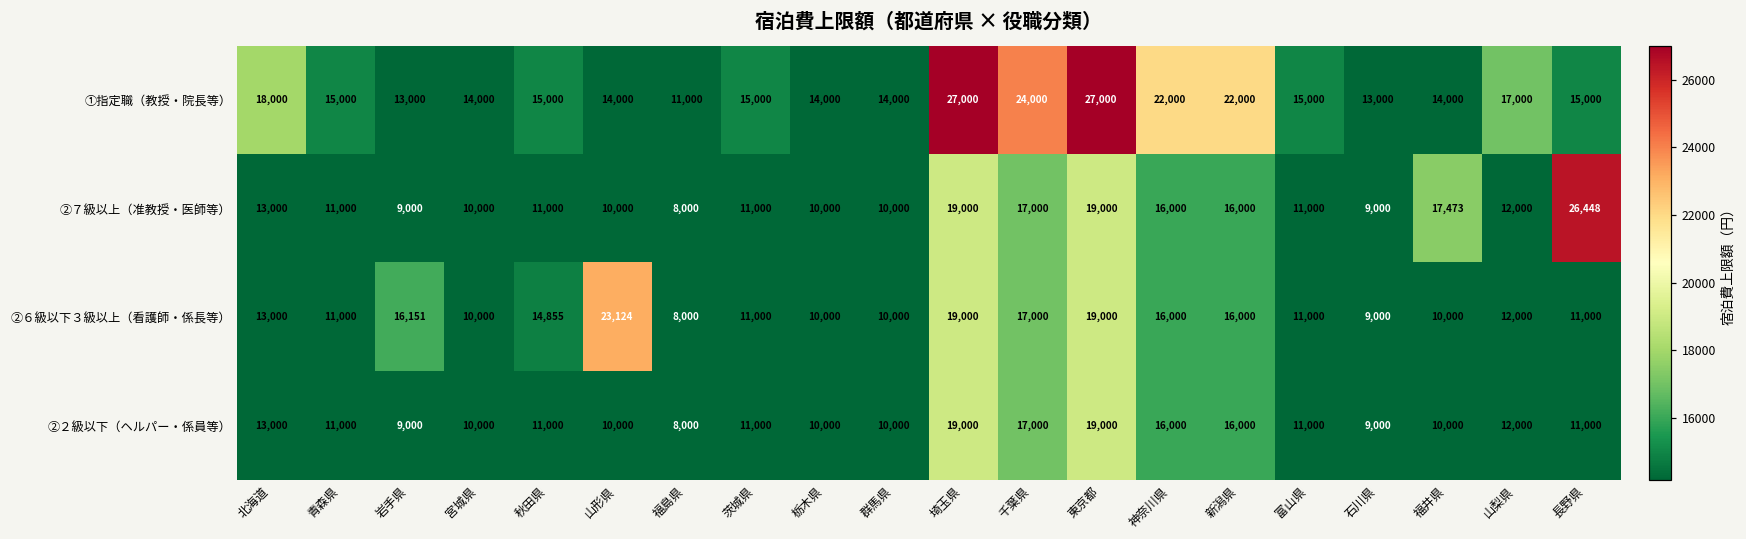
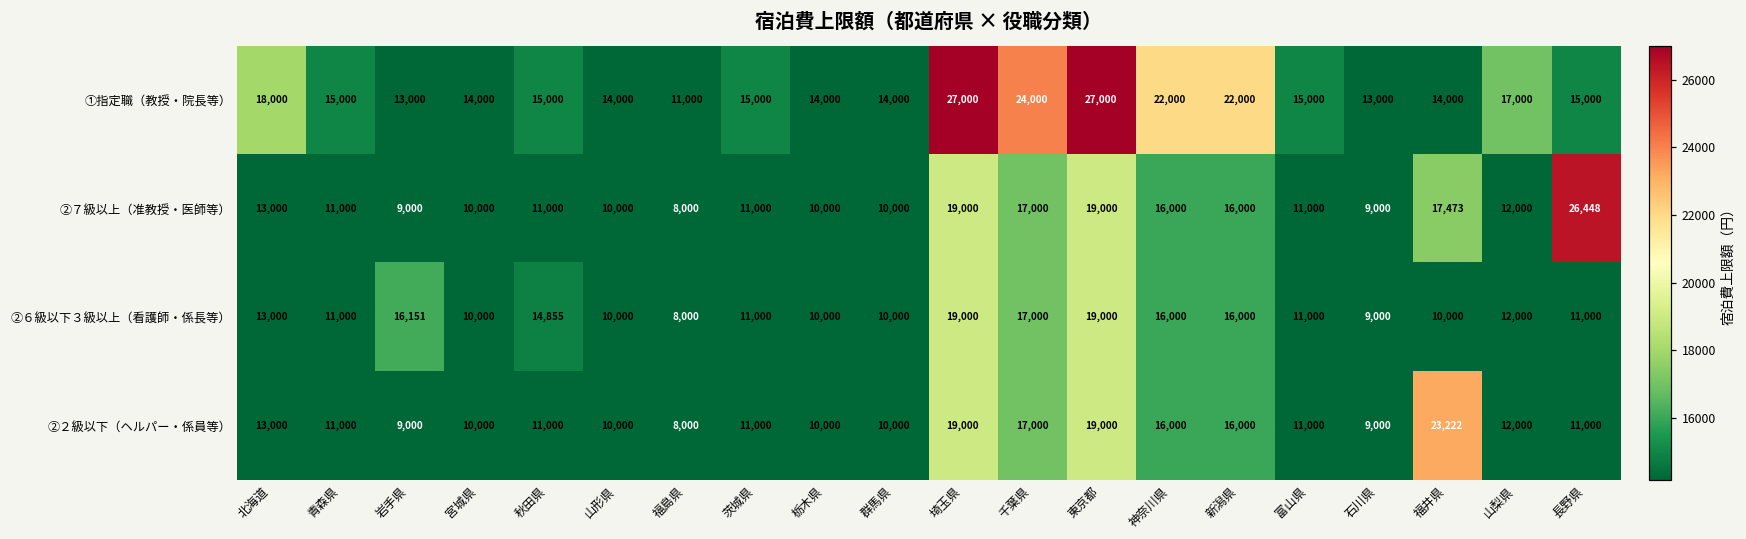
  {
    "①指定職（教授・院長等）": {
      "北海道": "18,000",
      "青森県": "15,000",
      "岩手県": "13,000",
      "宮城県": "14,000",
      "秋田県": "15,000",
      "山形県": "14,000",
      "福島県": "11,000",
      "茨城県": "15,000",
      "栃木県": "14,000",
      "群馬県": "14,000",
      "埼玉県": "27,000",
      "千葉県": "24,000",
      "東京都": "27,000",
      "神奈川県": "22,000",
      "新潟県": "22,000",
      "富山県": "15,000",
      "石川県": "13,000",
      "福井県": "14,000",
      "山梨県": "17,000",
      "長野県": "15,000"
    },
    "②７級以上（准教授・医師等）": {
      "北海道": "13,000",
      "青森県": "11,000",
      "岩手県": "9,000",
      "宮城県": "10,000",
      "秋田県": "11,000",
      "山形県": "10,000",
      "福島県": "8,000",
      "茨城県": "11,000",
      "栃木県": "10,000",
      "群馬県": "10,000",
      "埼玉県": "19,000",
      "千葉県": "17,000",
      "東京都": "19,000",
      "神奈川県": "16,000",
      "新潟県": "16,000",
      "富山県": "11,000",
      "石川県": "9,000",
      "福井県": "17,473",
      "山梨県": "12,000",
      "長野県": "26,448"
    },
    "②６級以下３級以上（看護師・係長等）": {
      "北海道": "13,000",
      "青森県": "11,000",
      "岩手県": "16,151",
      "宮城県": "10,000",
      "秋田県": "14,855",
-     "山形県": "23,124",
+     "山形県": "10,000",
      "福島県": "8,000",
      "茨城県": "11,000",
      "栃木県": "10,000",
      "群馬県": "10,000",
      "埼玉県": "19,000",
      "千葉県": "17,000",
      "東京都": "19,000",
      "神奈川県": "16,000",
      "新潟県": "16,000",
      "富山県": "11,000",
      "石川県": "9,000",
      "福井県": "10,000",
      "山梨県": "12,000",
      "長野県": "11,000"
    },
    "②２級以下（ヘルパー・係員等）": {
      "北海道": "13,000",
      "青森県": "11,000",
      "岩手県": "9,000",
      "宮城県": "10,000",
      "秋田県": "11,000",
      "山形県": "10,000",
      "福島県": "8,000",
      "茨城県": "11,000",
      "栃木県": "10,000",
      "群馬県": "10,000",
      "埼玉県": "19,000",
      "千葉県": "17,000",
      "東京都": "19,000",
      "神奈川県": "16,000",
      "新潟県": "16,000",
      "富山県": "11,000",
      "石川県": "9,000",
-     "福井県": "10,000",
+     "福井県": "23,222",
      "山梨県": "12,000",
      "長野県": "11,000"
    }
  }
